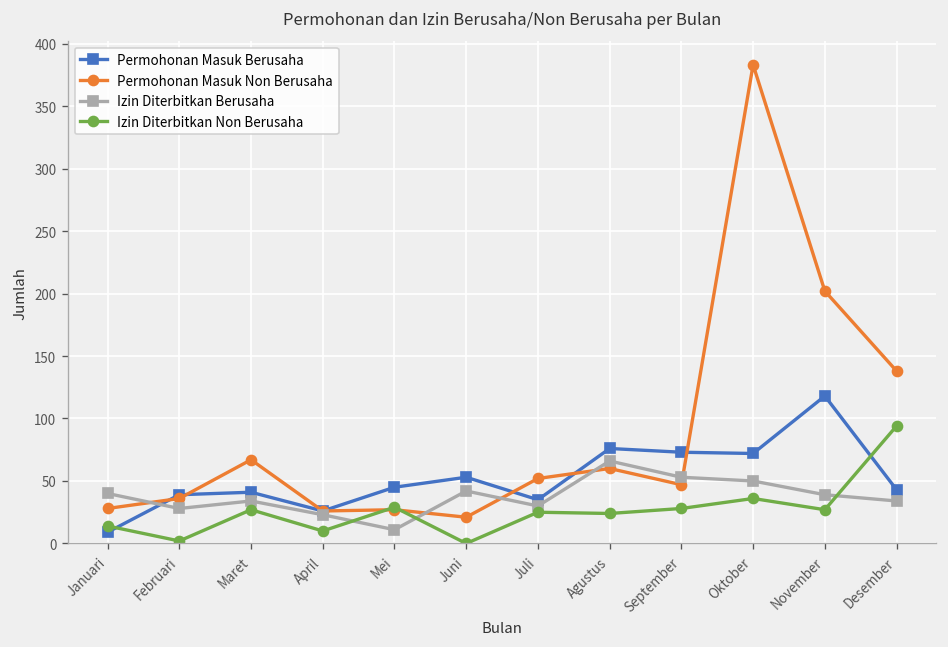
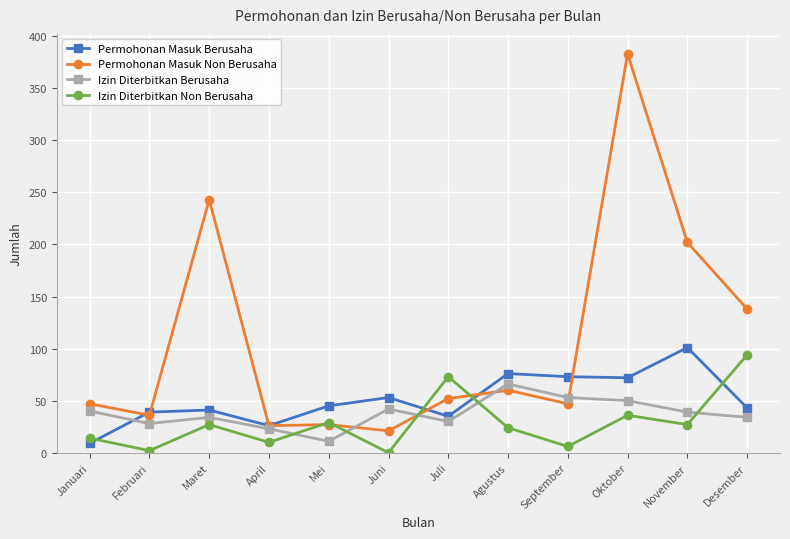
  {
    "Permohonan Masuk Berusaha": {
      "Januari": 9,
      "Februari": 39,
      "Maret": 41,
      "Mei": 45,
      "Juni": 53,
      "Juli": 35,
      "Agustus": 76,
      "September": 73,
      "Oktober": 72,
-     "November": 118,
+     "November": 101,
      "Desember": 43
    },
    "Permohonan Masuk Non Berusaha": {
-     "Januari": 28,
+     "Januari": 47,
      "Februari": 36,
-     "Maret": 67,
+     "Maret": 243,
      "Juni": 21,
      "Juli": 52,
      "Agustus": 60,
      "September": 47,
      "Oktober": 383,
      "November": 202,
      "Desember": 138
    },
    "Izin Diterbitkan Berusaha": {
      "Januari": 40,
      "Februari": 28,
      "Maret": 34,
      "April": 23,
      "Mei": 11,
      "Juni": 42,
      "Juli": 30,
      "Agustus": 66,
      "September": 53,
      "Oktober": 50,
      "November": 39,
      "Desember": 34
    },
    "Izin Diterbitkan Non Berusaha": {
      "Januari": 14,
      "Februari": 2,
      "Maret": 27,
      "April": 10,
      "Juni": 0,
-     "Juli": 25,
+     "Juli": 73,
      "Agustus": 24,
-     "September": 28,
+     "September": 6,
      "Oktober": 36,
      "November": 27,
      "Desember": 94
    }
  }
